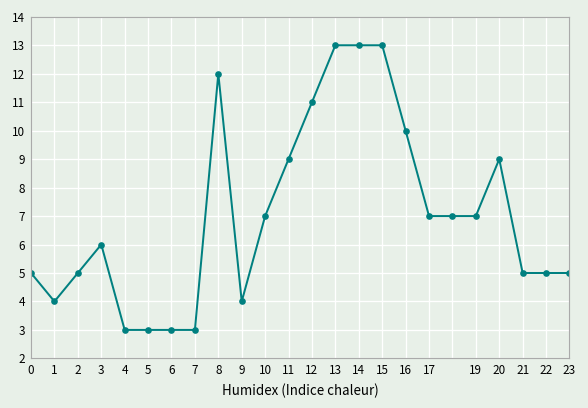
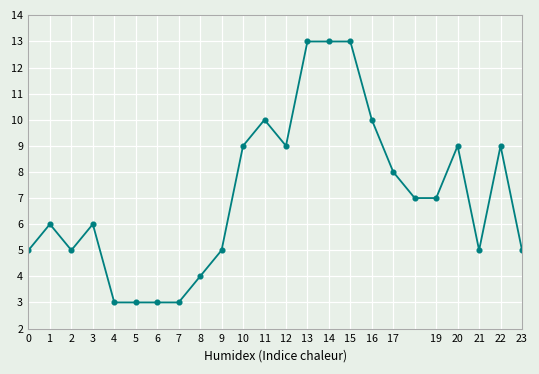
  {
    "0": 5,
-   "1": 4,
+   "1": 6,
    "2": 5,
    "3": 6,
    "4": 3,
    "5": 3,
    "6": 3,
    "7": 3,
-   "8": 12,
-   "9": 4,
-   "10": 7,
-   "11": 9,
-   "12": 11,
+   "8": 4,
+   "9": 5,
+   "10": 9,
+   "11": 10,
+   "12": 9,
    "13": 13,
    "14": 13,
    "15": 13,
    "16": 10,
-   "17": 7,
+   "17": 8,
    "19": 7,
    "20": 9,
    "21": 5,
-   "22": 5,
+   "22": 9,
    "23": 5
  }
